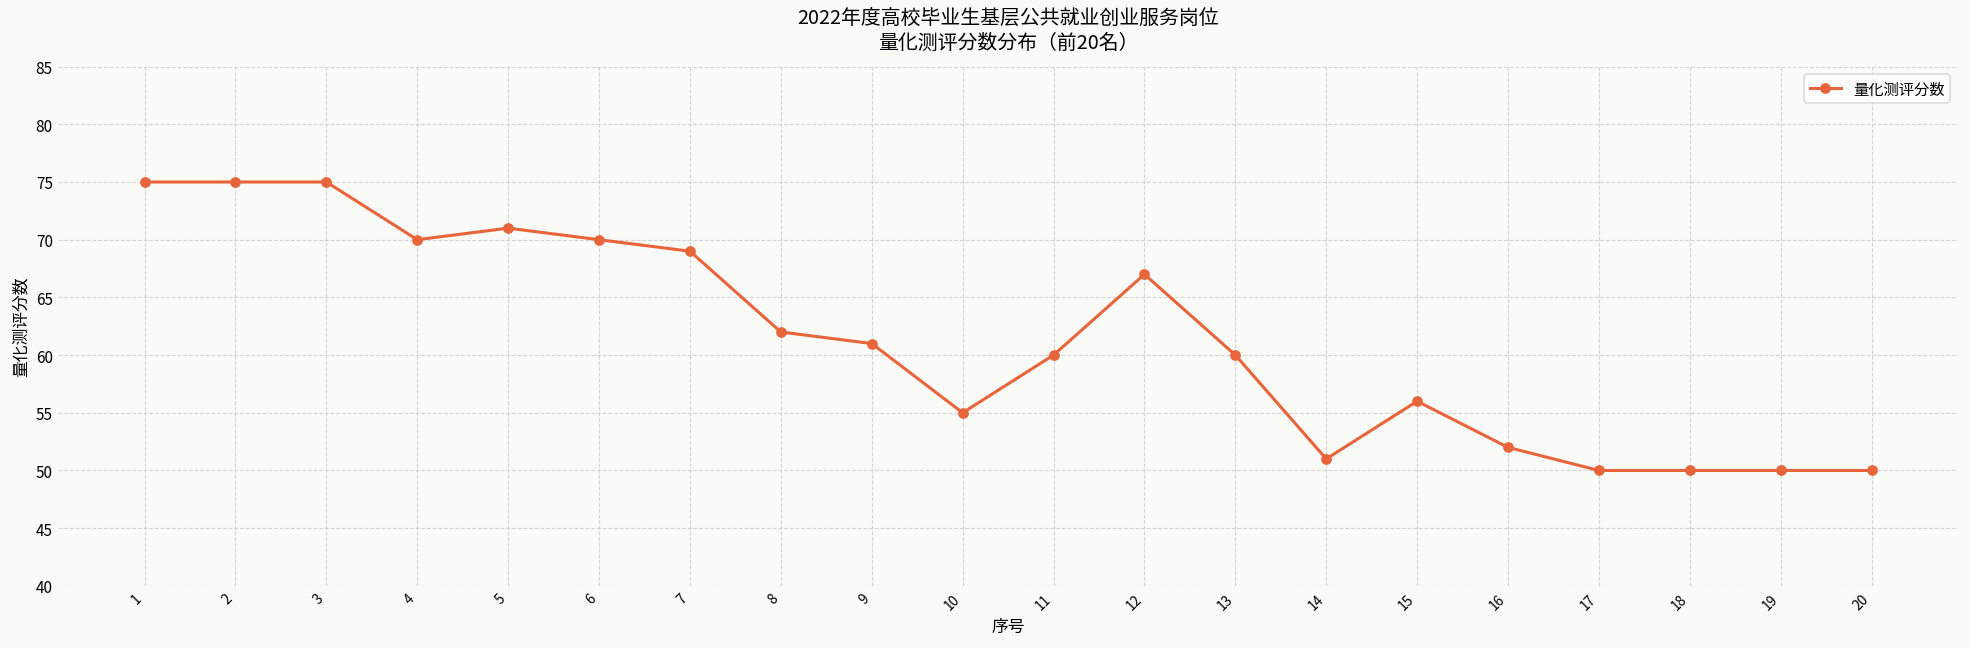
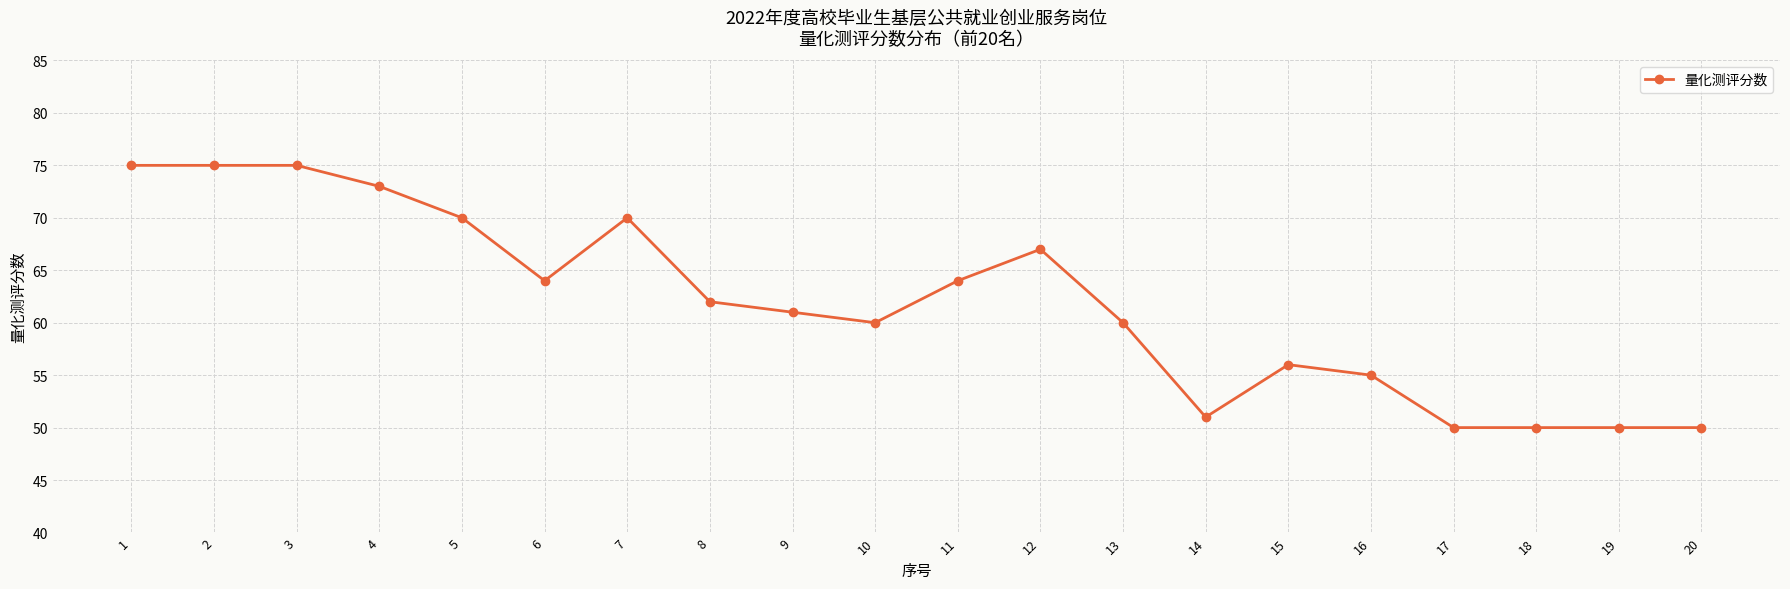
  {
    "1": 75,
    "2": 75,
    "3": 75,
-   "4": 70,
-   "5": 71,
-   "6": 70,
-   "7": 69,
+   "4": 73,
+   "5": 70,
+   "6": 64,
+   "7": 70,
    "8": 62,
    "9": 61,
-   "10": 55,
-   "11": 60,
+   "10": 60,
+   "11": 64,
    "12": 67,
    "13": 60,
    "14": 51,
    "15": 56,
-   "16": 52,
+   "16": 55,
    "17": 50,
    "18": 50,
    "19": 50,
    "20": 50
  }
